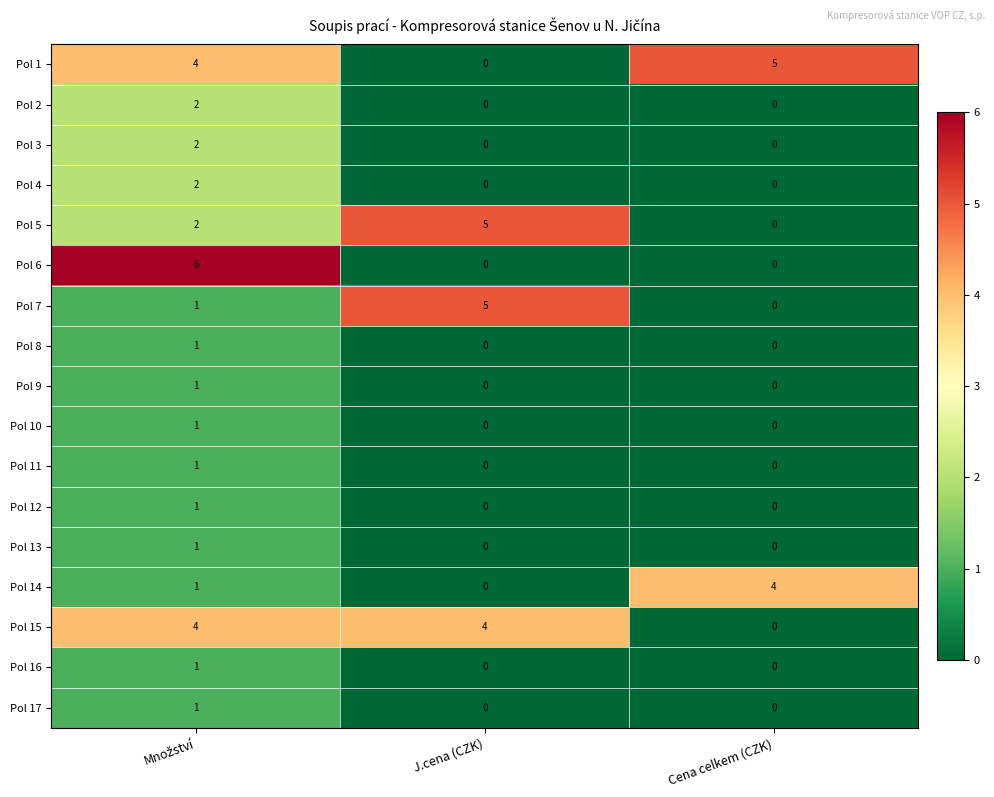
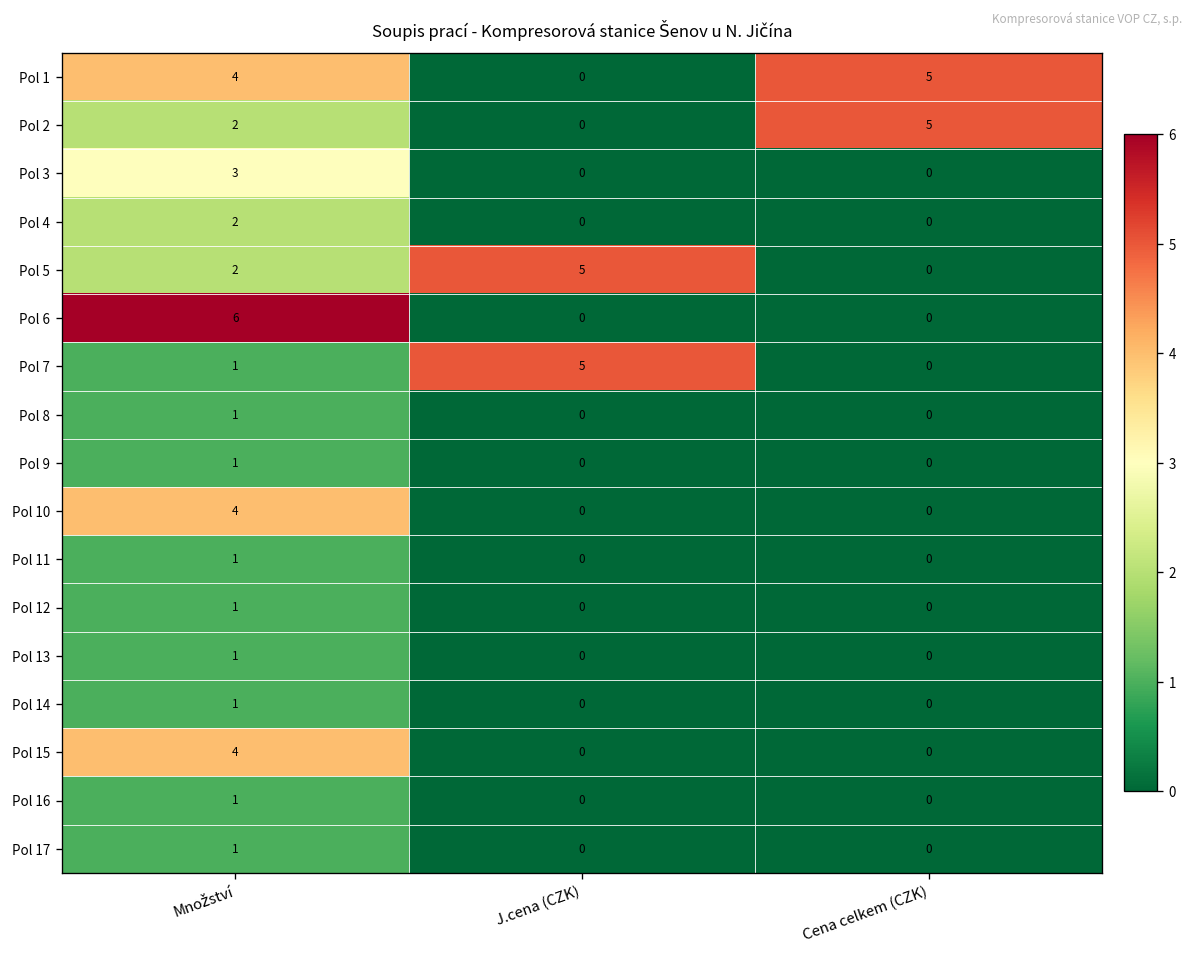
  {
    "Pol 1": {
      "Množství": 4,
      "J.cena (CZK)": 0,
      "Cena celkem (CZK)": 5
    },
    "Pol 2": {
      "Množství": 2,
      "J.cena (CZK)": 0,
-     "Cena celkem (CZK)": 0
+     "Cena celkem (CZK)": 5
    },
    "Pol 3": {
-     "Množství": 2,
+     "Množství": 3,
      "J.cena (CZK)": 0,
      "Cena celkem (CZK)": 0
    },
    "Pol 4": {
      "Množství": 2,
      "J.cena (CZK)": 0,
      "Cena celkem (CZK)": 0
    },
    "Pol 5": {
      "Množství": 2,
      "J.cena (CZK)": 5,
      "Cena celkem (CZK)": 0
    },
    "Pol 6": {
      "Množství": 6,
      "J.cena (CZK)": 0,
      "Cena celkem (CZK)": 0
    },
    "Pol 7": {
      "Množství": 1,
      "J.cena (CZK)": 5,
      "Cena celkem (CZK)": 0
    },
    "Pol 8": {
      "Množství": 1,
      "J.cena (CZK)": 0,
      "Cena celkem (CZK)": 0
    },
    "Pol 9": {
      "Množství": 1,
      "J.cena (CZK)": 0,
      "Cena celkem (CZK)": 0
    },
    "Pol 10": {
-     "Množství": 1,
+     "Množství": 4,
      "J.cena (CZK)": 0,
      "Cena celkem (CZK)": 0
    },
    "Pol 11": {
      "Množství": 1,
      "J.cena (CZK)": 0,
      "Cena celkem (CZK)": 0
    },
    "Pol 12": {
      "Množství": 1,
      "J.cena (CZK)": 0,
      "Cena celkem (CZK)": 0
    },
    "Pol 13": {
      "Množství": 1,
      "J.cena (CZK)": 0,
      "Cena celkem (CZK)": 0
    },
    "Pol 14": {
      "Množství": 1,
      "J.cena (CZK)": 0,
-     "Cena celkem (CZK)": 4
+     "Cena celkem (CZK)": 0
    },
    "Pol 15": {
      "Množství": 4,
-     "J.cena (CZK)": 4,
+     "J.cena (CZK)": 0,
      "Cena celkem (CZK)": 0
    },
    "Pol 16": {
      "Množství": 1,
      "J.cena (CZK)": 0,
      "Cena celkem (CZK)": 0
    },
    "Pol 17": {
      "Množství": 1,
      "J.cena (CZK)": 0,
      "Cena celkem (CZK)": 0
    }
  }
